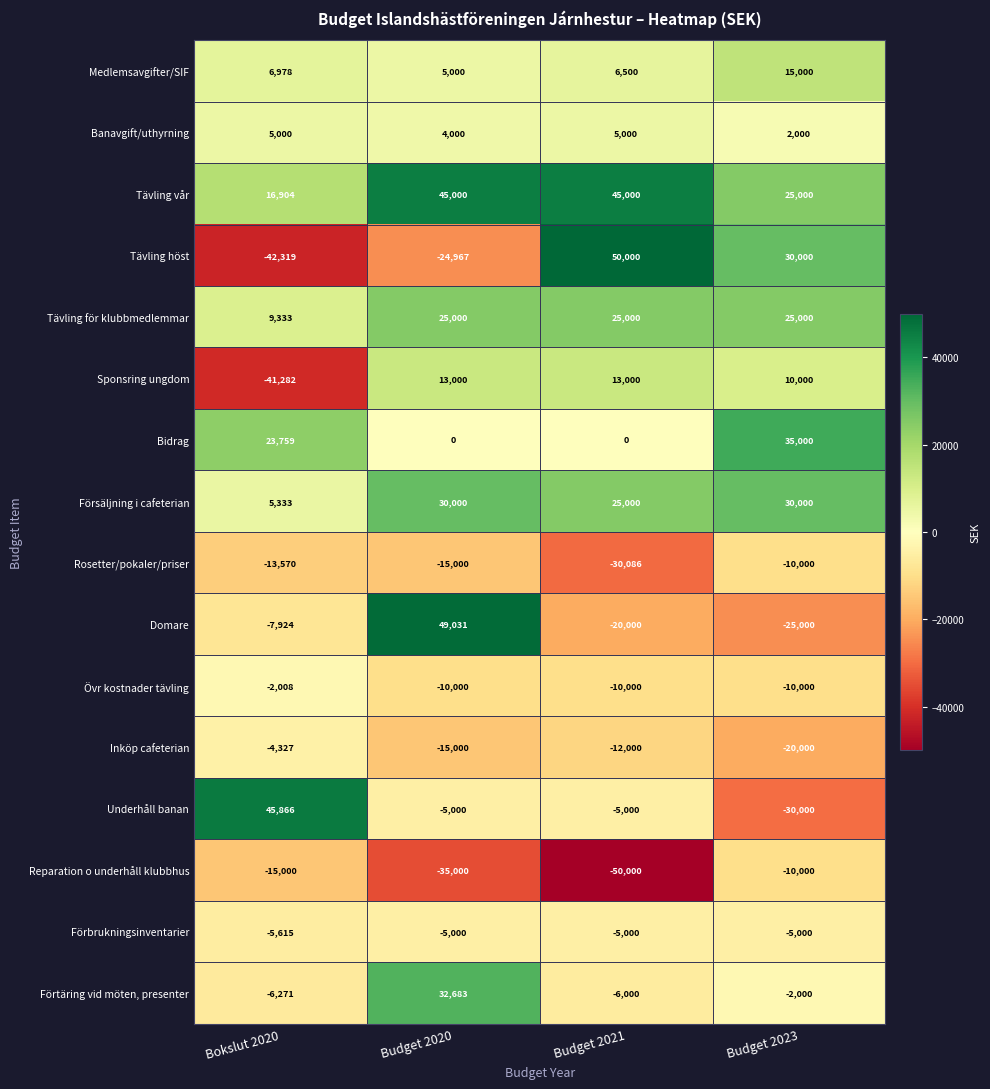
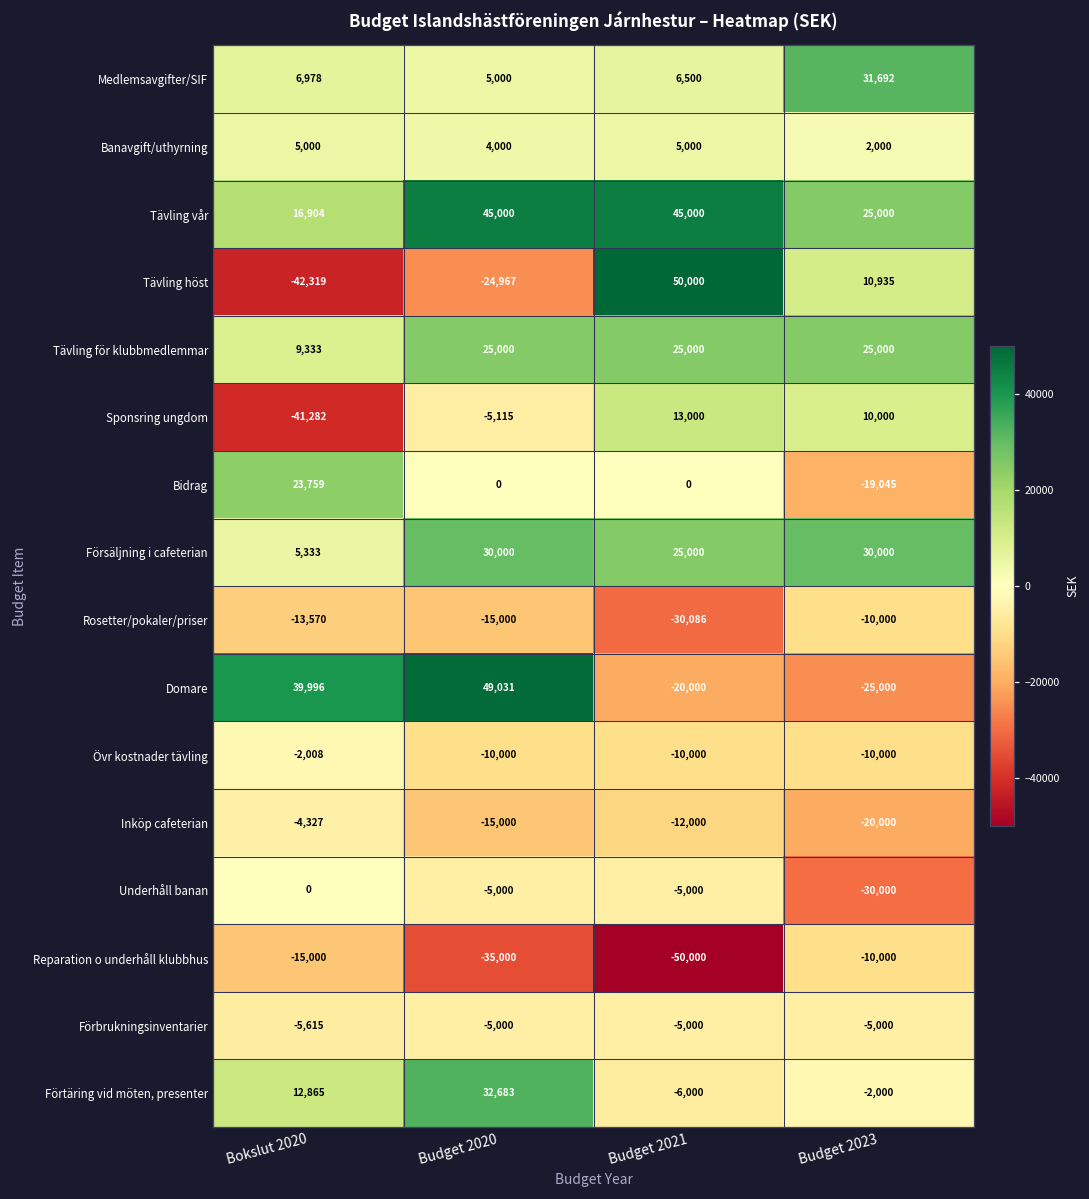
  {
    "Medlemsavgifter/SIF": {
      "Bokslut 2020": "6,978",
      "Budget 2020": "5,000",
      "Budget 2021": "6,500",
-     "Budget 2023": "15,000"
+     "Budget 2023": "31,692"
    },
    "Banavgift/uthyrning": {
      "Bokslut 2020": "5,000",
      "Budget 2020": "4,000",
      "Budget 2021": "5,000",
      "Budget 2023": "2,000"
    },
    "Tävling vår": {
      "Bokslut 2020": "16,904",
      "Budget 2020": "45,000",
      "Budget 2021": "45,000",
      "Budget 2023": "25,000"
    },
    "Tävling höst": {
      "Bokslut 2020": "-42,319",
      "Budget 2020": "-24,967",
      "Budget 2021": "50,000",
-     "Budget 2023": "30,000"
+     "Budget 2023": "10,935"
    },
    "Tävling för klubbmedlemmar": {
      "Bokslut 2020": "9,333",
      "Budget 2020": "25,000",
      "Budget 2021": "25,000",
      "Budget 2023": "25,000"
    },
    "Sponsring ungdom": {
      "Bokslut 2020": "-41,282",
-     "Budget 2020": "13,000",
+     "Budget 2020": "-5,115",
      "Budget 2021": "13,000",
      "Budget 2023": "10,000"
    },
    "Bidrag": {
      "Bokslut 2020": "23,759",
      "Budget 2020": "0",
      "Budget 2021": "0",
-     "Budget 2023": "35,000"
+     "Budget 2023": "-19,045"
    },
    "Försäljning i cafeterian": {
      "Bokslut 2020": "5,333",
      "Budget 2020": "30,000",
      "Budget 2021": "25,000",
      "Budget 2023": "30,000"
    },
    "Rosetter/pokaler/priser": {
      "Bokslut 2020": "-13,570",
      "Budget 2020": "-15,000",
      "Budget 2021": "-30,086",
      "Budget 2023": "-10,000"
    },
    "Domare": {
-     "Bokslut 2020": "-7,924",
+     "Bokslut 2020": "39,996",
      "Budget 2020": "49,031",
      "Budget 2021": "-20,000",
      "Budget 2023": "-25,000"
    },
    "Övr kostnader tävling": {
      "Bokslut 2020": "-2,008",
      "Budget 2020": "-10,000",
      "Budget 2021": "-10,000",
      "Budget 2023": "-10,000"
    },
    "Inköp cafeterian": {
      "Bokslut 2020": "-4,327",
      "Budget 2020": "-15,000",
      "Budget 2021": "-12,000",
      "Budget 2023": "-20,000"
    },
    "Underhåll banan": {
-     "Bokslut 2020": "45,866",
+     "Bokslut 2020": "0",
      "Budget 2020": "-5,000",
      "Budget 2021": "-5,000",
      "Budget 2023": "-30,000"
    },
    "Reparation o underhåll klubbhus": {
      "Bokslut 2020": "-15,000",
      "Budget 2020": "-35,000",
      "Budget 2021": "-50,000",
      "Budget 2023": "-10,000"
    },
    "Förbrukningsinventarier": {
      "Bokslut 2020": "-5,615",
      "Budget 2020": "-5,000",
      "Budget 2021": "-5,000",
      "Budget 2023": "-5,000"
    },
    "Förtäring vid möten, presenter": {
-     "Bokslut 2020": "-6,271",
+     "Bokslut 2020": "12,865",
      "Budget 2020": "32,683",
      "Budget 2021": "-6,000",
      "Budget 2023": "-2,000"
    }
  }
